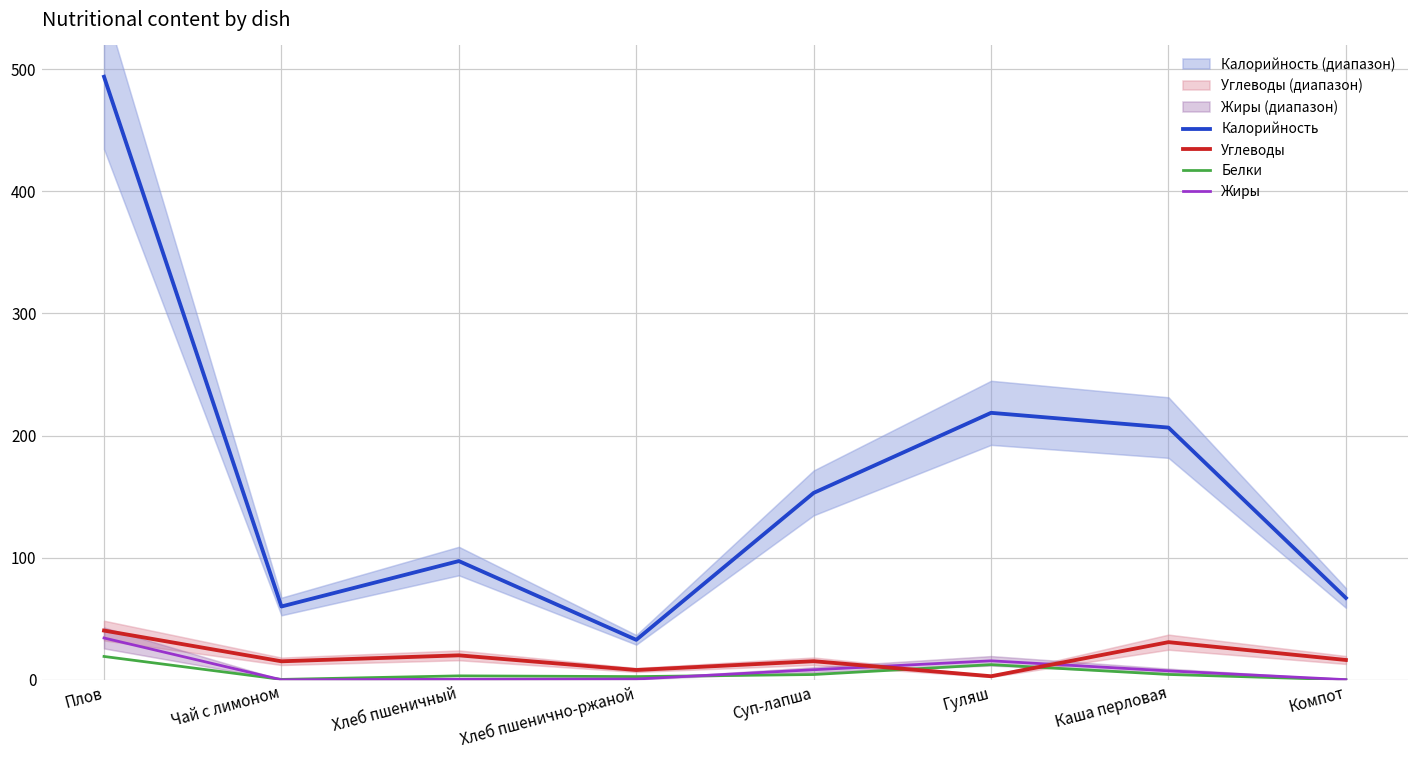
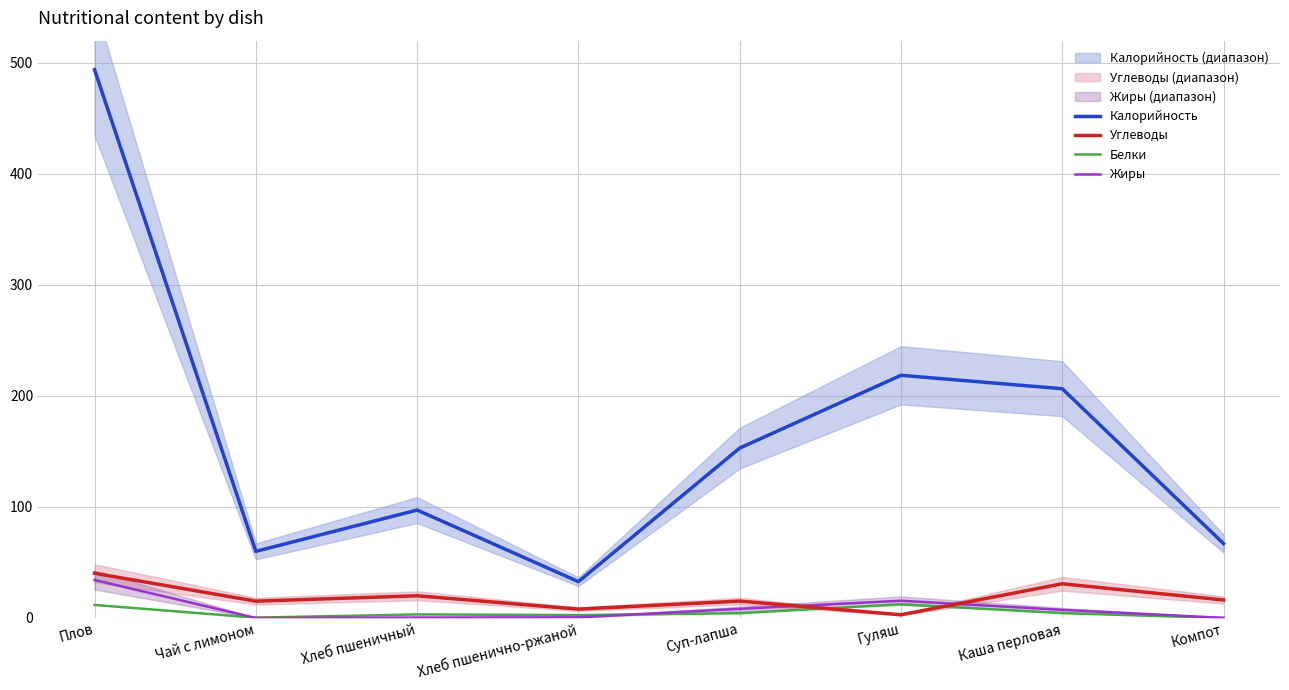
  {
    "Калорийность": {
      "Плов": 494,
      "Чай с лимоном": 60,
      "Хлеб пшеничный": 97,
      "Хлеб пшенично-ржаной": 33,
      "Суп-лапша": 153,
      "Гуляш": 219,
      "Каша перловая": 207,
      "Компот": 67
    },
    "Углеводы": {
      "Плов": 40,
      "Чай с лимоном": 15,
      "Хлеб пшеничный": 20,
      "Суп-лапша": 15,
      "Каша перловая": 31,
      "Компот": 16
    },
    "Белки": {
-     "Плов": 19,
+     "Плов": 12,
      "Хлеб пшеничный": 3,
      "Суп-лапша": 4,
      "Гуляш": 12,
      "Каша перловая": 4
    },
    "Жиры": {
      "Плов": 34,
      "Гуляш": 16
    }
  }
